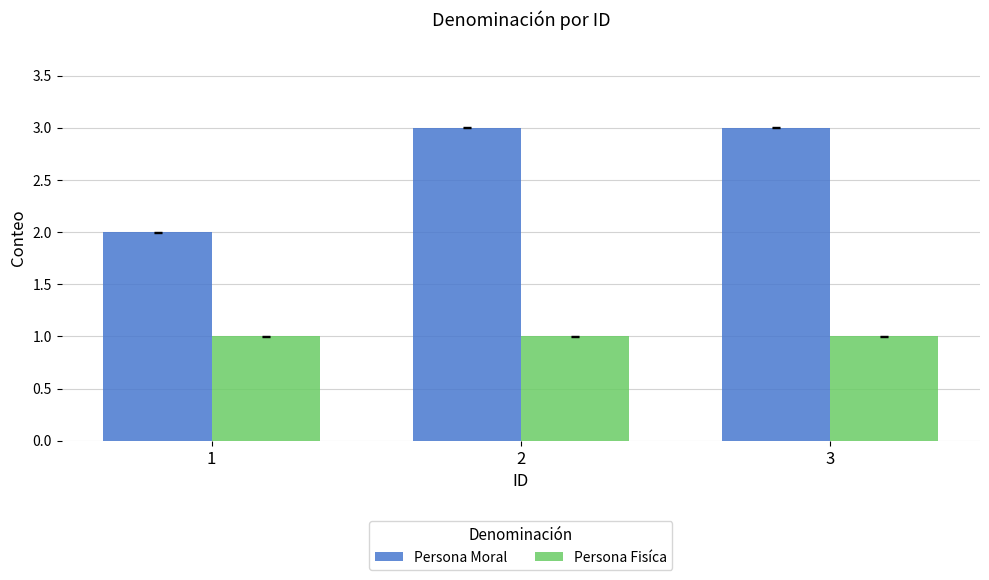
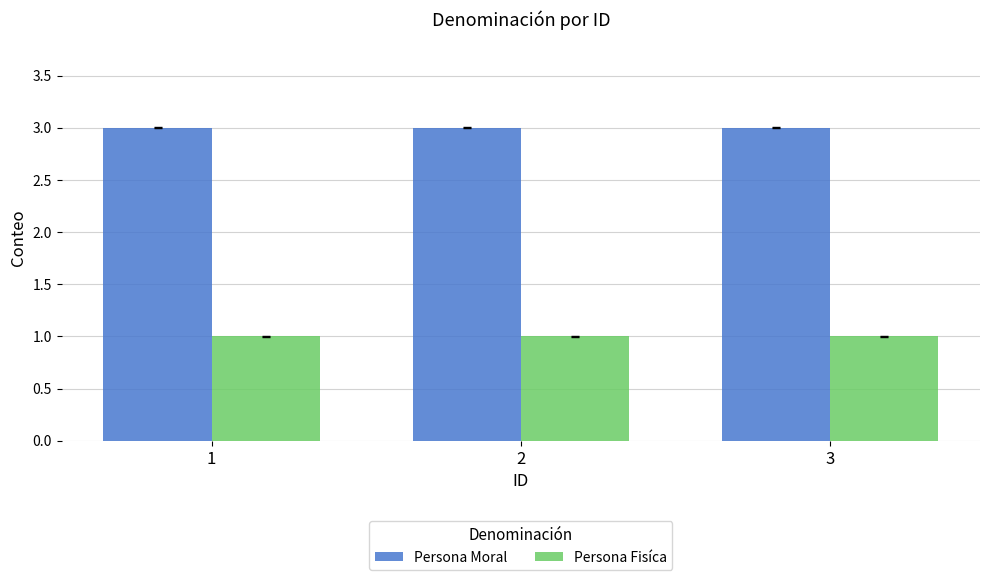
  {
    "Persona Moral": {
-     "1": 2,
+     "1": 3,
      "2": 3,
      "3": 3
    },
    "Persona Fisíca": {
      "1": 1,
      "2": 1,
      "3": 1
    }
  }
